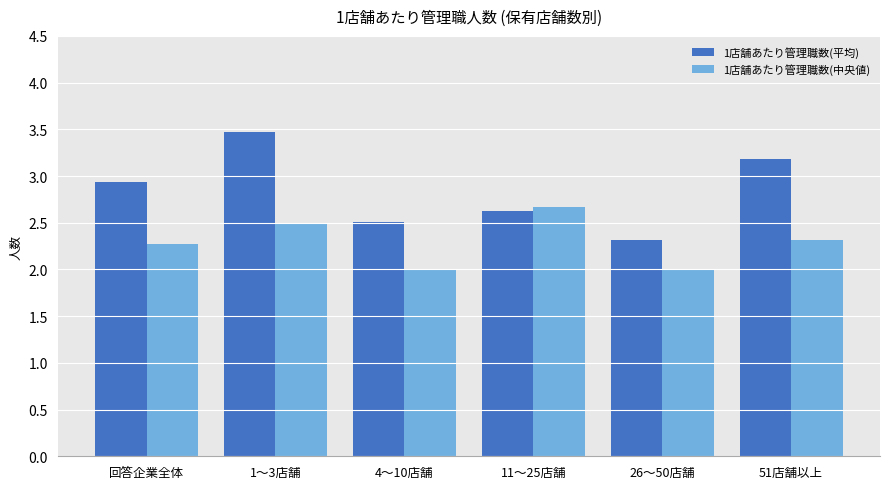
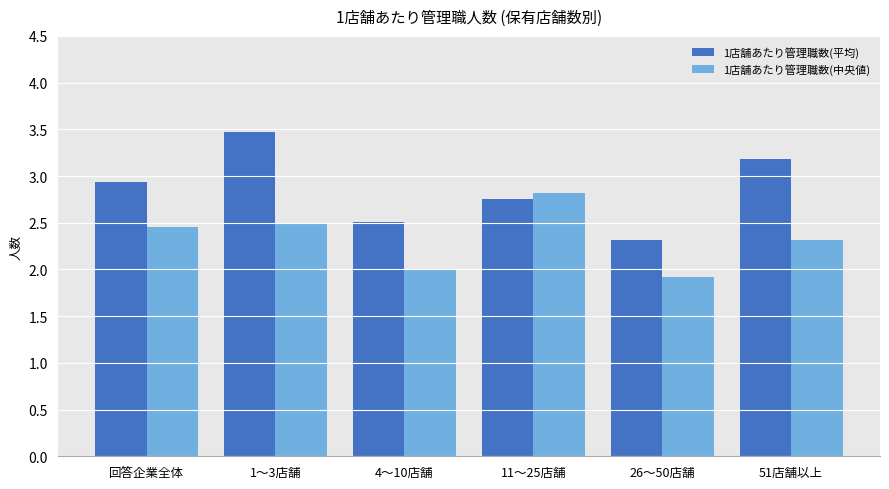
  {
    "1店舗あたり管理職数(平均)": {
      "回答企業全体": 2.9,
      "1〜3店舗": 3.5,
      "4〜10店舗": 2.5,
-     "11〜25店舗": 2.6,
+     "11〜25店舗": 2.8,
      "26〜50店舗": 2.3,
      "51店舗以上": 3.2
    },
    "1店舗あたり管理職数(中央値)": {
-     "回答企業全体": 2.3,
+     "回答企業全体": 2.5,
      "1〜3店舗": 2.5,
      "4〜10店舗": 2.0,
-     "11〜25店舗": 2.7,
-     "26〜50店舗": 2.0,
+     "11〜25店舗": 2.8,
+     "26〜50店舗": 1.9,
      "51店舗以上": 2.3
    }
  }
